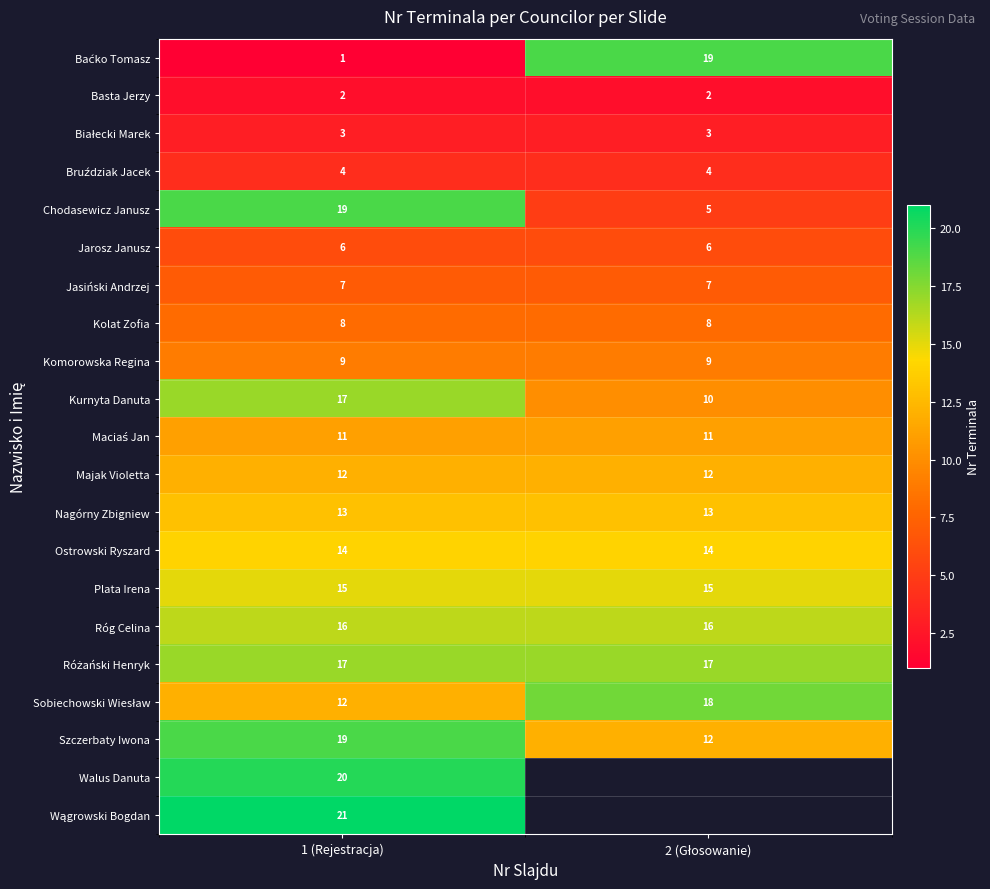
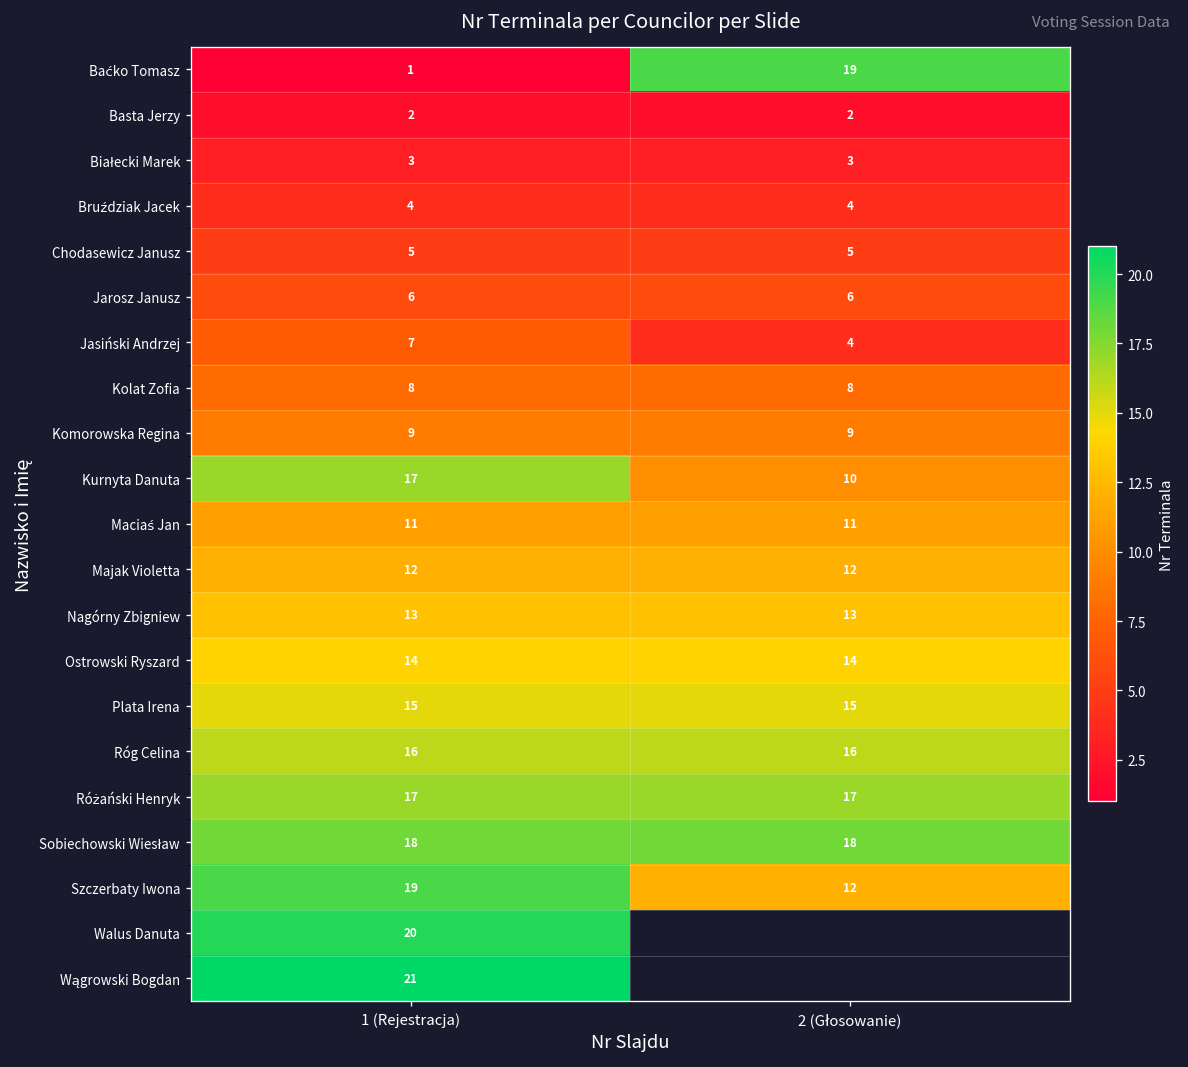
  {
    "Baćko Tomasz": {
      "1 (Rejestracja)": 1,
      "2 (Głosowanie)": 19
    },
    "Basta Jerzy": {
      "1 (Rejestracja)": 2,
      "2 (Głosowanie)": 2
    },
    "Białecki Marek": {
      "1 (Rejestracja)": 3,
      "2 (Głosowanie)": 3
    },
    "Bruździak Jacek": {
      "1 (Rejestracja)": 4,
      "2 (Głosowanie)": 4
    },
    "Chodasewicz Janusz": {
-     "1 (Rejestracja)": 19,
+     "1 (Rejestracja)": 5,
      "2 (Głosowanie)": 5
    },
    "Jarosz Janusz": {
      "1 (Rejestracja)": 6,
      "2 (Głosowanie)": 6
    },
    "Jasiński Andrzej": {
      "1 (Rejestracja)": 7,
-     "2 (Głosowanie)": 7
+     "2 (Głosowanie)": 4
    },
    "Kolat Zofia": {
      "1 (Rejestracja)": 8,
      "2 (Głosowanie)": 8
    },
    "Komorowska Regina": {
      "1 (Rejestracja)": 9,
      "2 (Głosowanie)": 9
    },
    "Kurnyta Danuta": {
      "1 (Rejestracja)": 17,
      "2 (Głosowanie)": 10
    },
    "Maciaś Jan": {
      "1 (Rejestracja)": 11,
      "2 (Głosowanie)": 11
    },
    "Majak Violetta": {
      "1 (Rejestracja)": 12,
      "2 (Głosowanie)": 12
    },
    "Nagórny Zbigniew": {
      "1 (Rejestracja)": 13,
      "2 (Głosowanie)": 13
    },
    "Ostrowski Ryszard": {
      "1 (Rejestracja)": 14,
      "2 (Głosowanie)": 14
    },
    "Plata Irena": {
      "1 (Rejestracja)": 15,
      "2 (Głosowanie)": 15
    },
    "Róg Celina": {
      "1 (Rejestracja)": 16,
      "2 (Głosowanie)": 16
    },
    "Różański Henryk": {
      "1 (Rejestracja)": 17,
      "2 (Głosowanie)": 17
    },
    "Sobiechowski Wiesław": {
-     "1 (Rejestracja)": 12,
+     "1 (Rejestracja)": 18,
      "2 (Głosowanie)": 18
    },
    "Szczerbaty Iwona": {
      "1 (Rejestracja)": 19,
      "2 (Głosowanie)": 12
    },
    "Walus Danuta": {
      "1 (Rejestracja)": 20
    },
    "Wągrowski Bogdan": {
      "1 (Rejestracja)": 21
    }
  }
